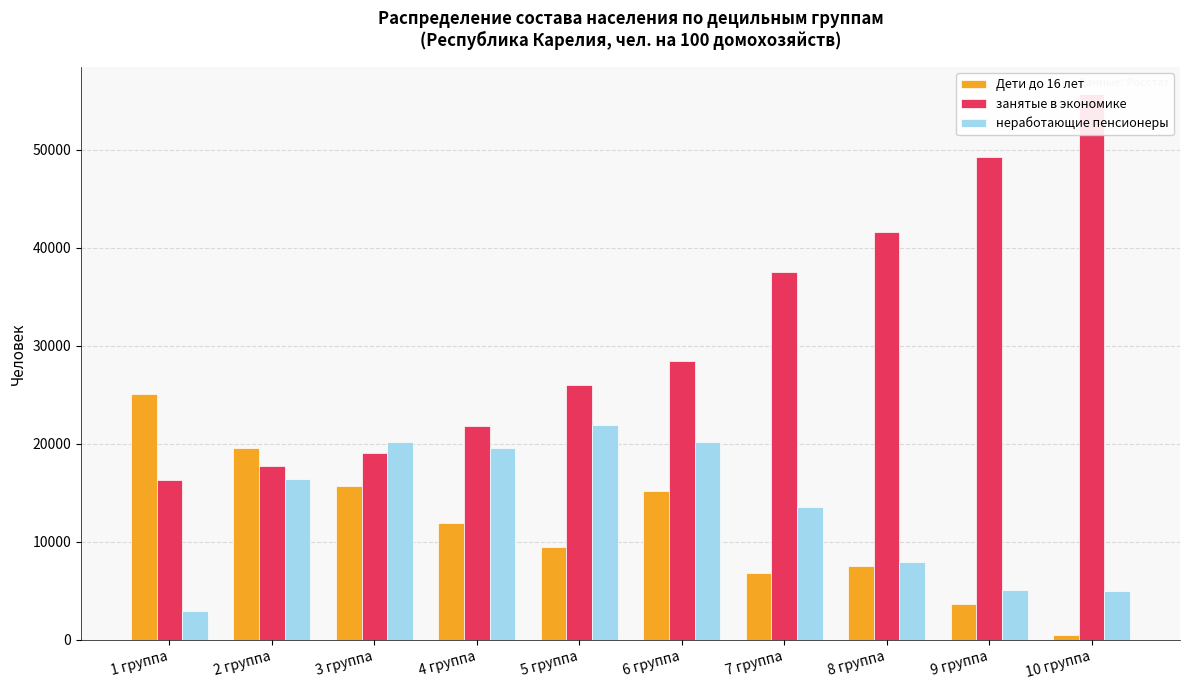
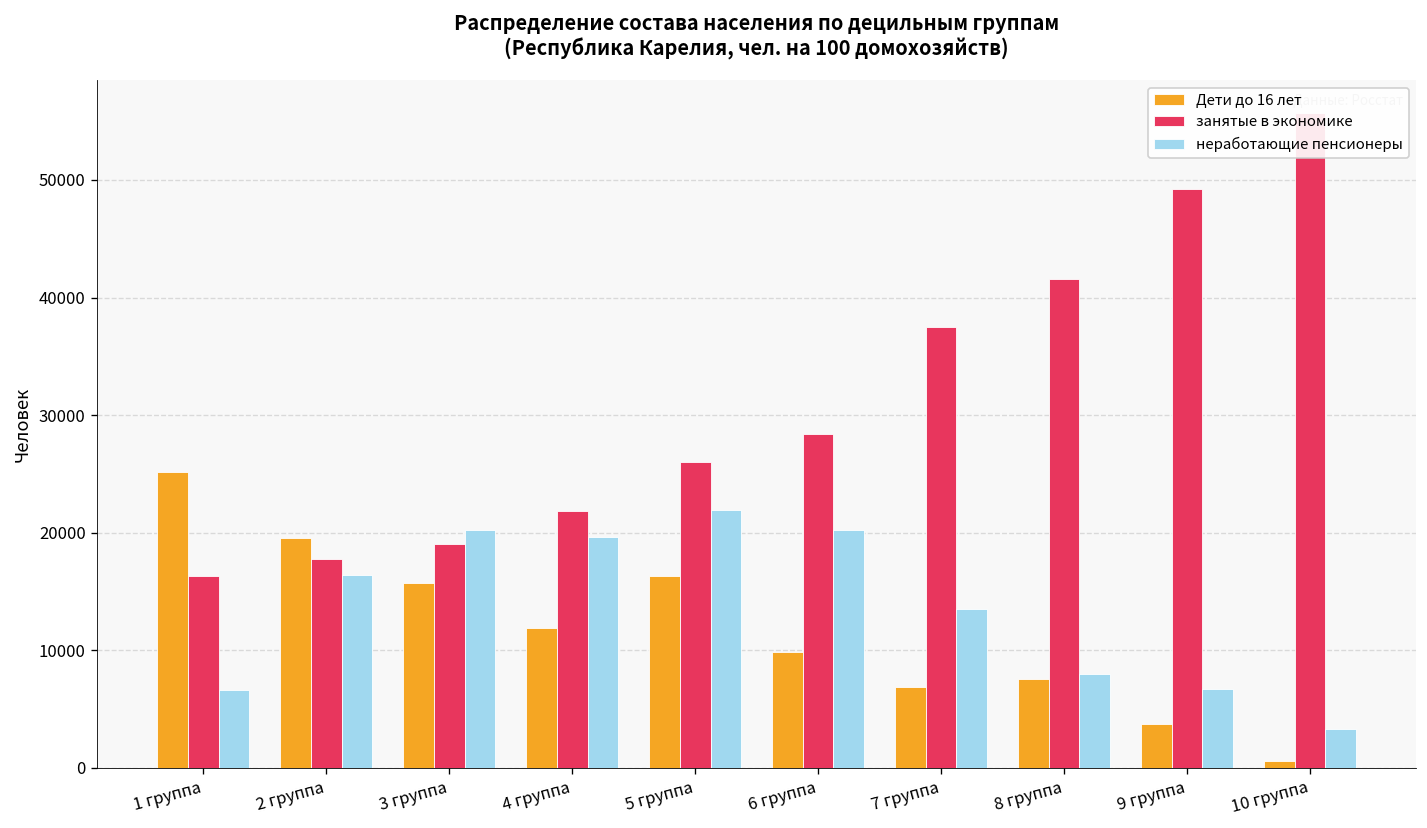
  {
    "Дети до 16 лет": {
      "1 группа": 25000,
      "2 группа": 20000,
      "3 группа": 16000,
      "4 группа": 12000,
-     "5 группа": 9000,
-     "6 группа": 15000,
+     "5 группа": 16000,
+     "6 группа": 10000,
      "7 группа": 7000,
      "8 группа": 8000,
      "9 группа": 4000,
      "10 группа": 1000
    },
    "занятые в экономике": {
      "1 группа": 16000,
      "2 группа": 18000,
      "3 группа": 19000,
      "4 группа": 22000,
      "5 группа": 26000,
      "6 группа": 28000,
      "7 группа": 38000,
      "8 группа": 42000,
      "9 группа": 49000
    },
    "неработающие пенсионеры": {
-     "1 группа": 3000,
+     "1 группа": 7000,
      "2 группа": 16000,
      "3 группа": 20000,
      "4 группа": 20000,
      "5 группа": 22000,
      "6 группа": 20000,
      "7 группа": 13000,
      "8 группа": 8000,
-     "9 группа": 5000,
-     "10 группа": 5000
+     "9 группа": 7000,
+     "10 группа": 3000
    }
  }
